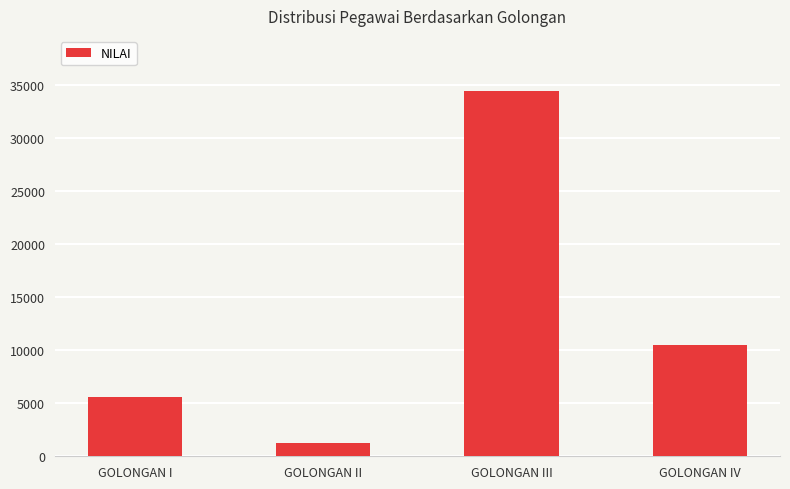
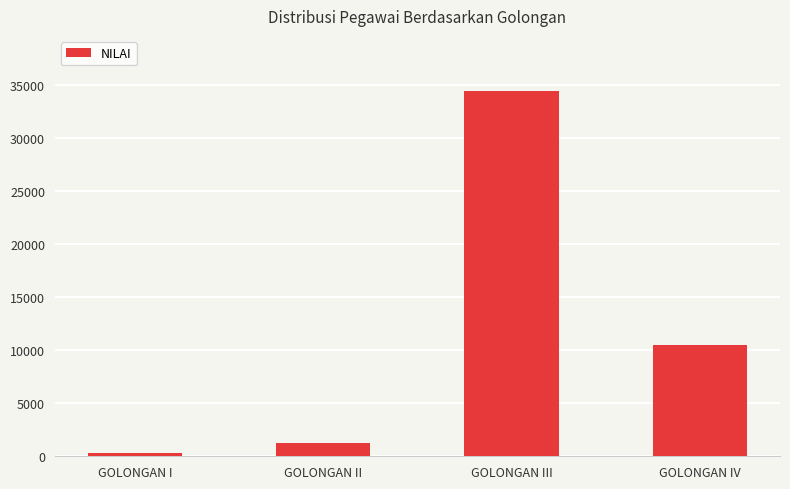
  {
-   "GOLONGAN I": 5600,
+   "GOLONGAN I": 300,
    "GOLONGAN II": 1200,
    "GOLONGAN III": 34500,
    "GOLONGAN IV": 10500
  }
